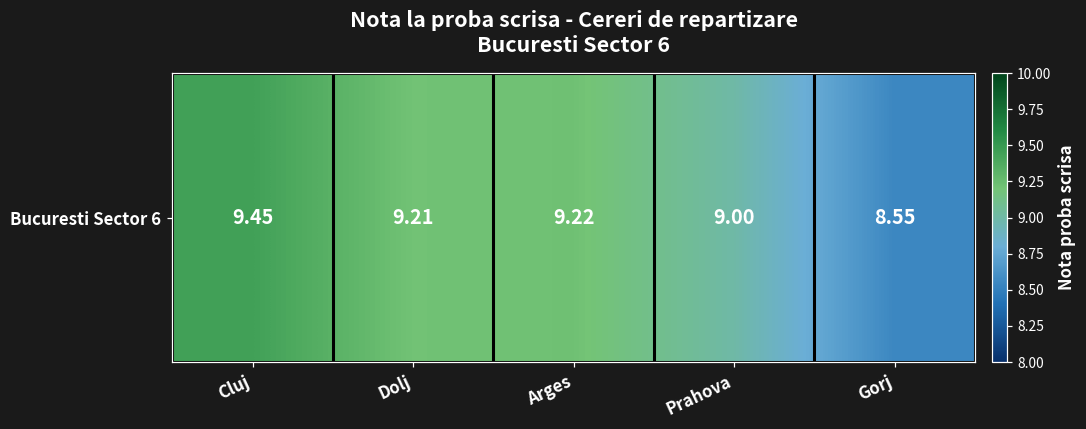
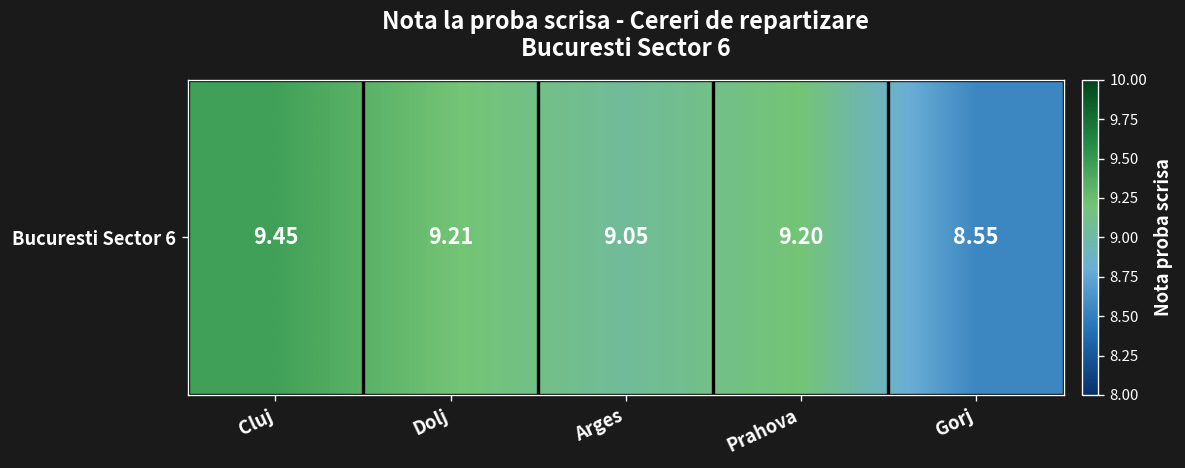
  {
    "Bucuresti Sector 6": {
      "Cluj": 9.45,
      "Dolj": 9.21,
-     "Arges": 9.22,
-     "Prahova": 9.00,
+     "Arges": 9.05,
+     "Prahova": 9.20,
      "Gorj": 8.55
    }
  }
